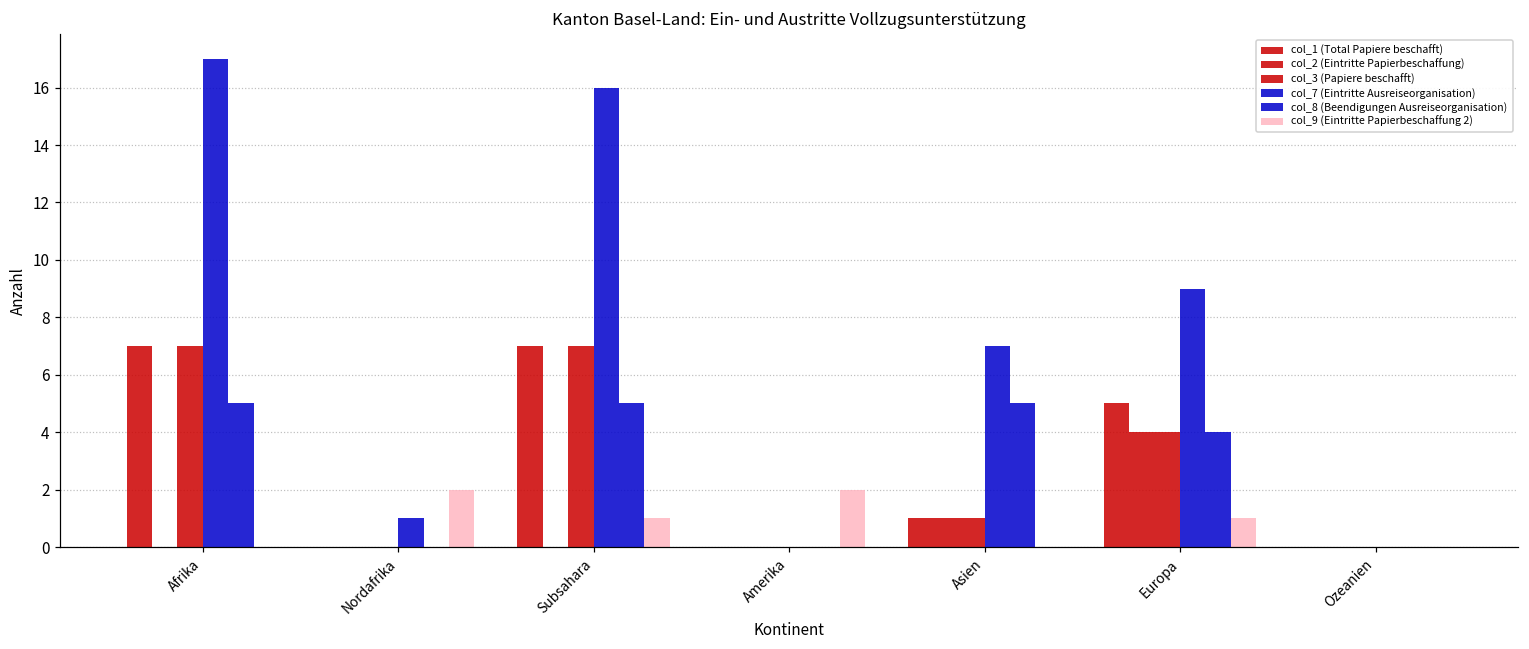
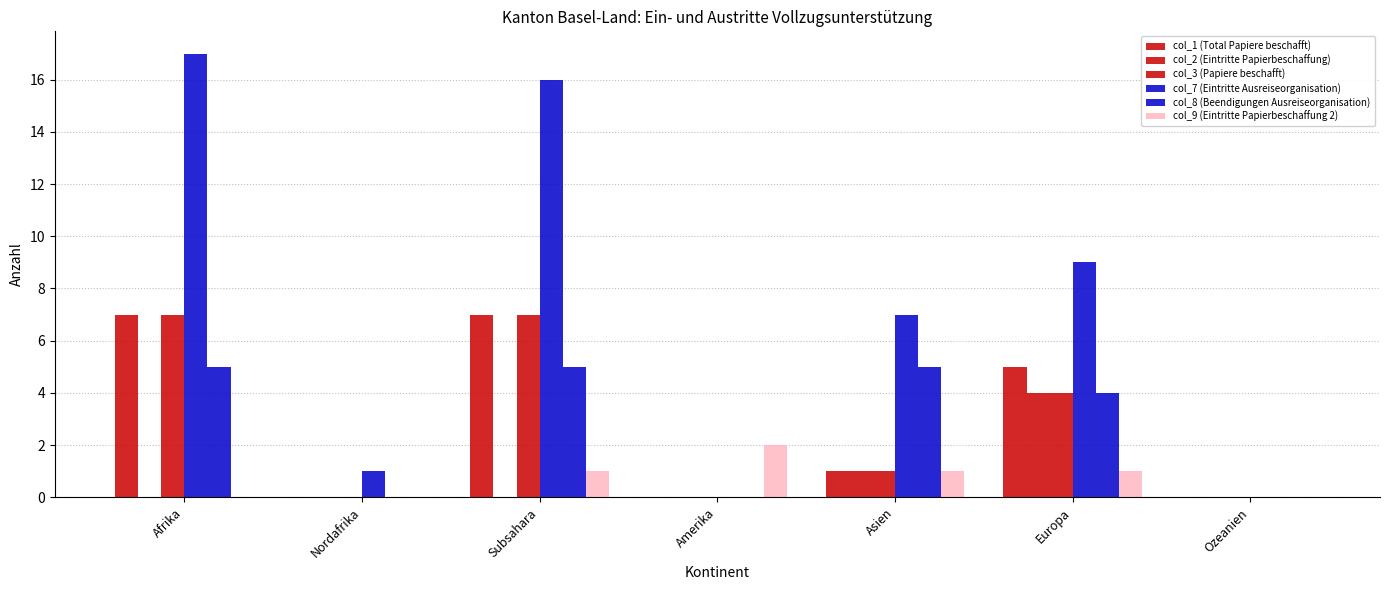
  {
    "col_9 (Eintritte Papierbeschaffung 2)": {
      "Afrika": 0,
-     "Nordafrika": 2,
+     "Nordafrika": 0,
      "Subsahara": 1,
      "Amerika": 2,
-     "Asien": 0,
+     "Asien": 1,
      "Europa": 1,
      "Ozeanien": 0
    }
  }
